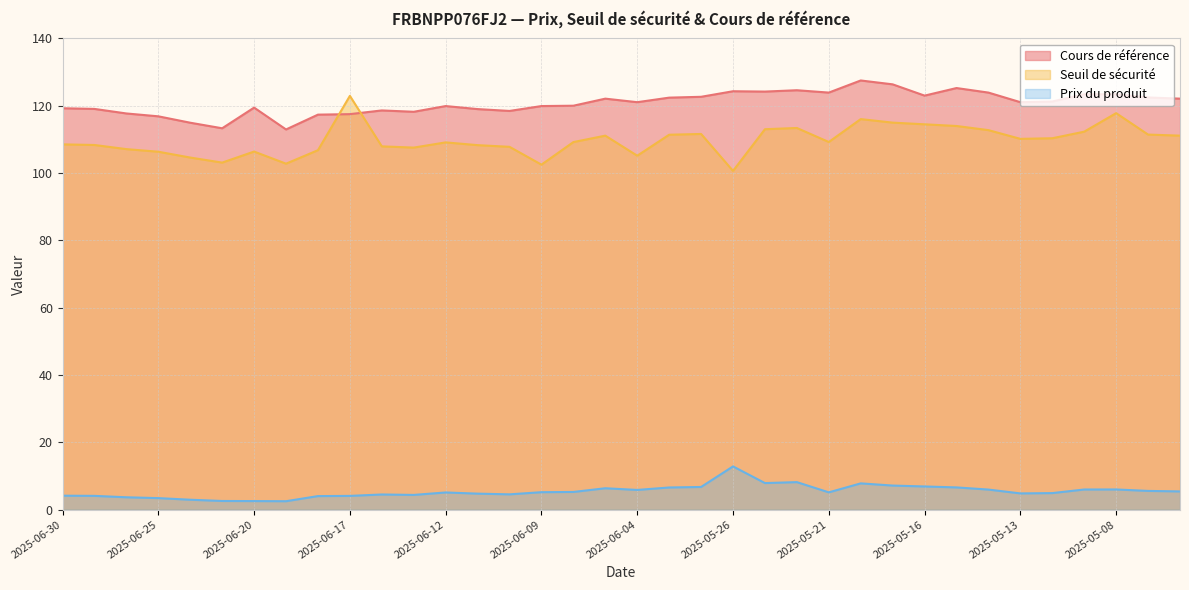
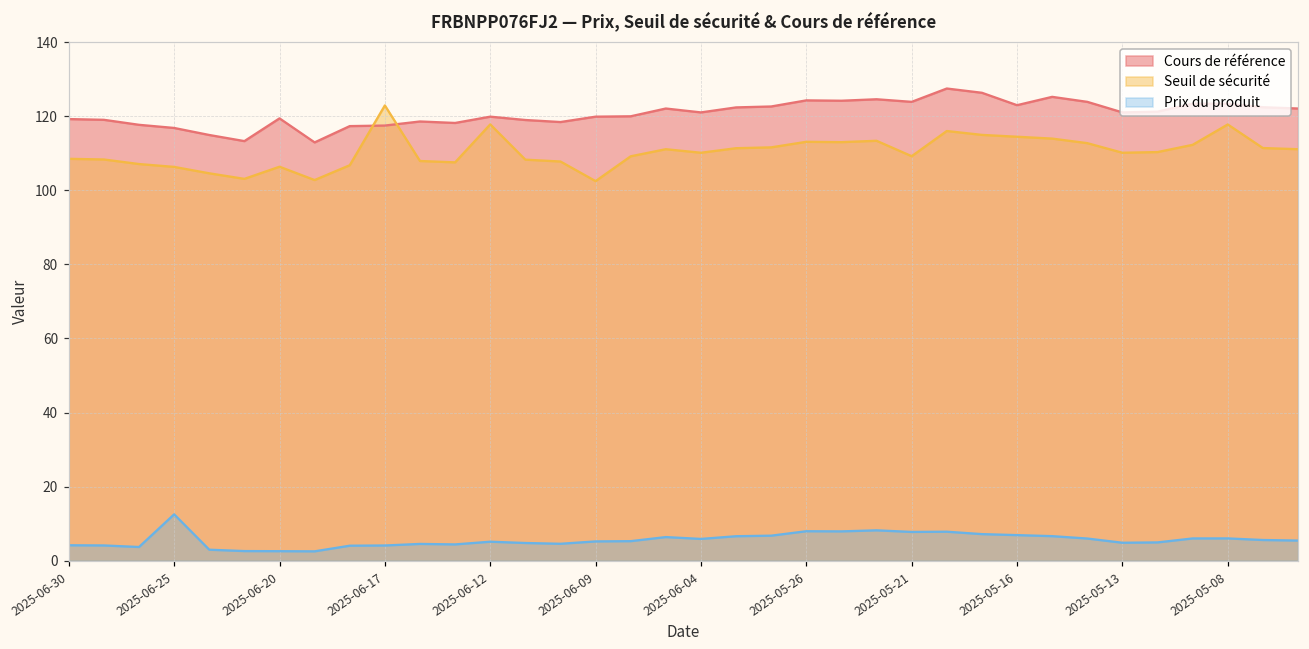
  {
    "Cours de référence": {
      "2025-06-30": 119,
      "2025-06-25": 117,
      "2025-06-20": 119,
      "2025-06-17": 118,
      "2025-06-12": 120,
      "2025-06-09": 120,
      "2025-06-04": 121,
      "2025-05-26": 124,
      "2025-05-21": 124,
      "2025-05-16": 123
    },
    "Seuil de sécurité": {
      "2025-06-30": 109,
      "2025-06-25": 106,
      "2025-06-20": 106,
      "2025-06-17": 123,
-     "2025-06-12": 109,
+     "2025-06-12": 118,
      "2025-06-09": 102,
-     "2025-06-04": 105,
-     "2025-05-26": 101,
+     "2025-06-04": 110,
+     "2025-05-26": 113,
      "2025-05-21": 109,
      "2025-05-16": 114,
      "2025-05-13": 110,
      "2025-05-08": 118
    },
    "Prix du produit": {
      "2025-06-30": 4,
-     "2025-06-25": 3,
+     "2025-06-25": 13,
      "2025-06-20": 3,
      "2025-06-17": 4,
      "2025-06-12": 5,
      "2025-06-09": 5,
      "2025-06-04": 6,
-     "2025-05-26": 13,
-     "2025-05-21": 5,
+     "2025-05-26": 8,
+     "2025-05-21": 8,
      "2025-05-16": 7,
      "2025-05-13": 5,
      "2025-05-08": 6
    }
  }
